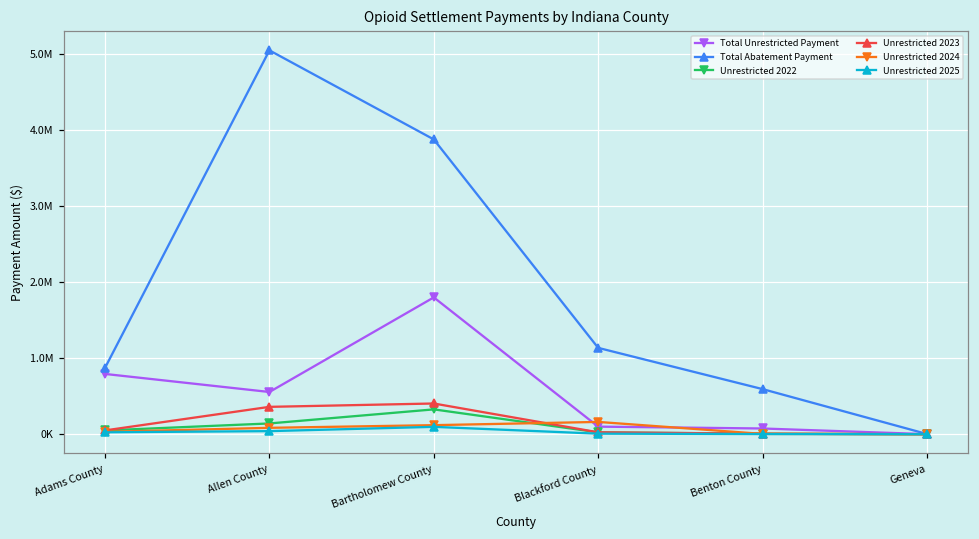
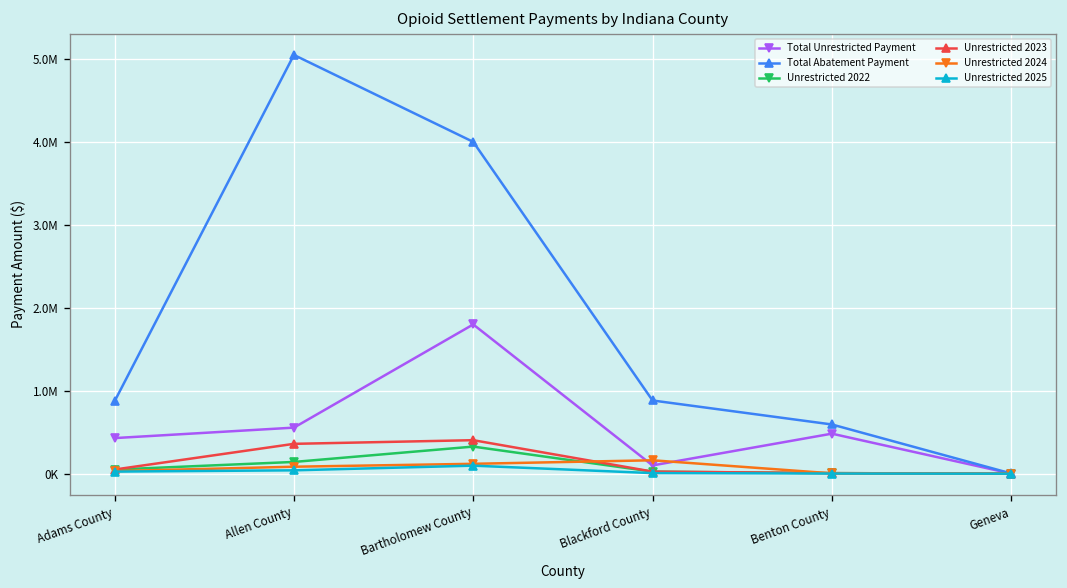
  {
    "Total Unrestricted Payment": {
-     "Adams County": 800000,
+     "Adams County": 400000,
      "Allen County": 600000,
      "Bartholomew County": 1800000,
      "Blackford County": 100000,
-     "Benton County": 100000
+     "Benton County": 500000
    },
    "Total Abatement Payment": {
      "Adams County": 900000,
      "Allen County": 5000000,
-     "Bartholomew County": 3900000,
-     "Blackford County": 1100000,
+     "Bartholomew County": 4000000,
+     "Blackford County": 900000,
      "Benton County": 600000
    },
    "Unrestricted 2022": {
      "Allen County": 100000,
      "Bartholomew County": 300000
    },
    "Unrestricted 2023": {
      "Allen County": 400000,
      "Bartholomew County": 400000
    },
    "Unrestricted 2024": {
      "Allen County": 100000,
      "Blackford County": 200000
    },
    "Unrestricted 2025": {
      "Allen County": 0
    }
  }
